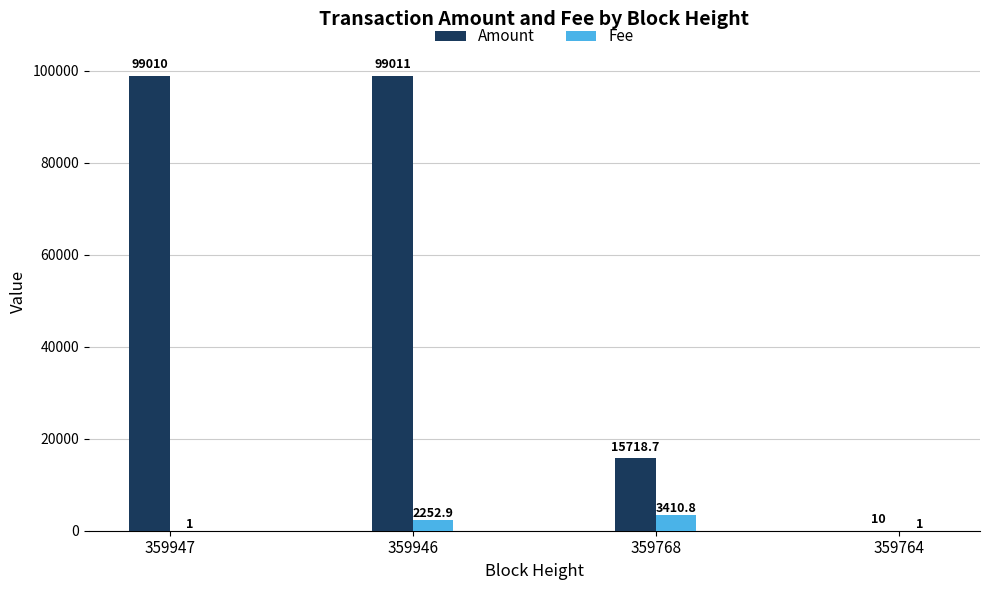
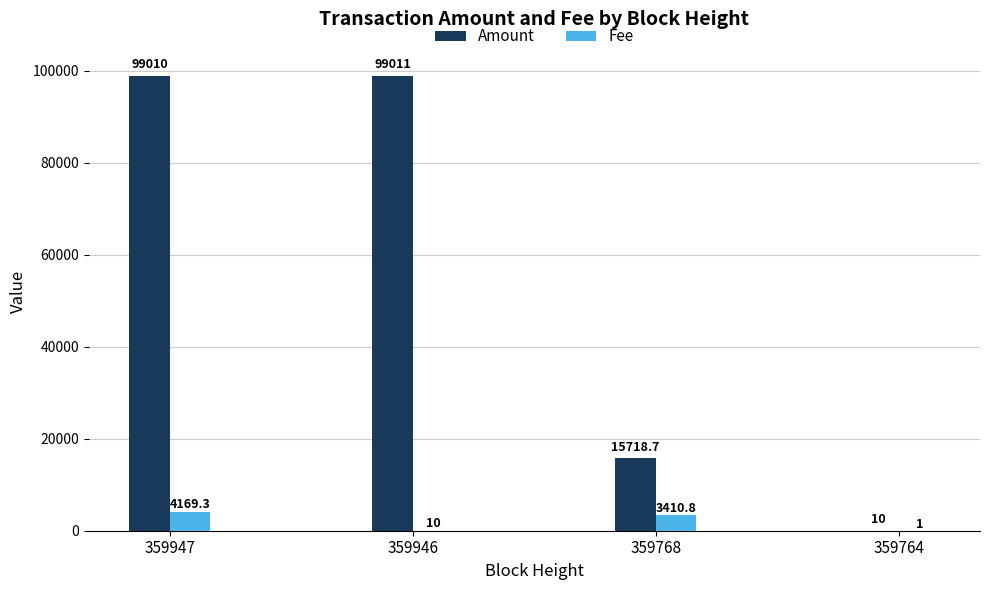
  {
    "Amount": {
      "359947": 99010,
      "359946": 99011,
      "359768": 15718.7,
      "359764": 10
    },
    "Fee": {
-     "359947": 1,
-     "359946": 2252.9,
+     "359947": 4169.3,
+     "359946": 10,
      "359768": 3410.8,
      "359764": 1
    }
  }
